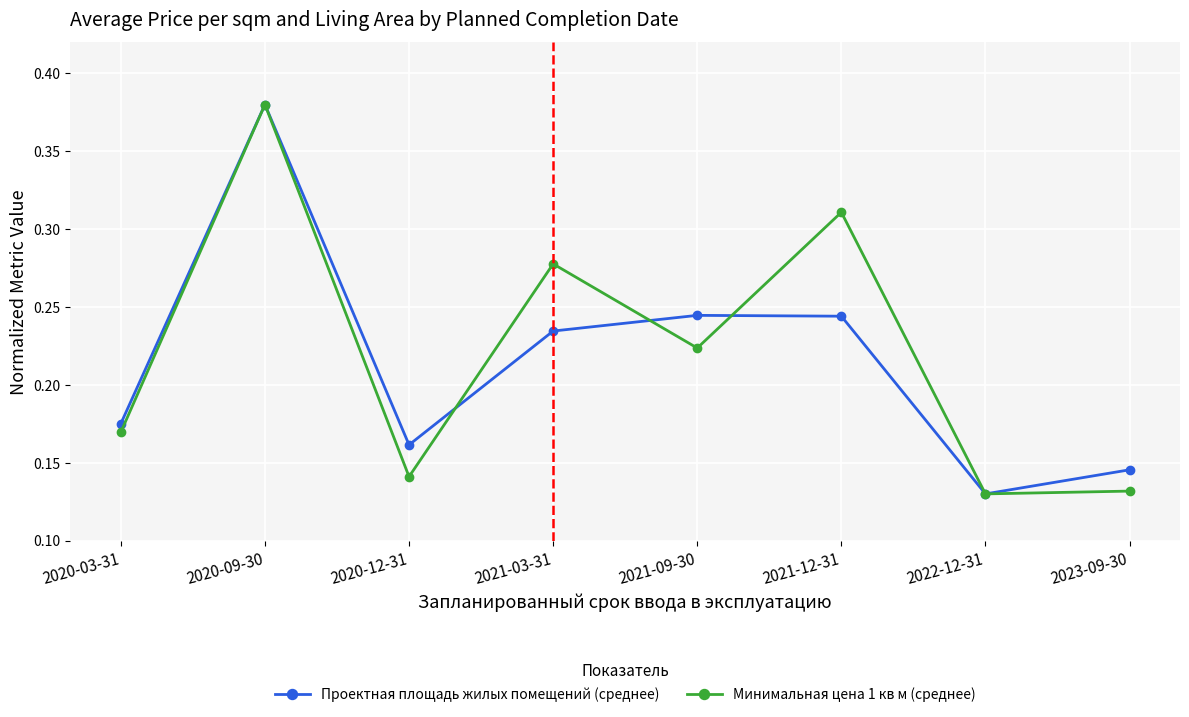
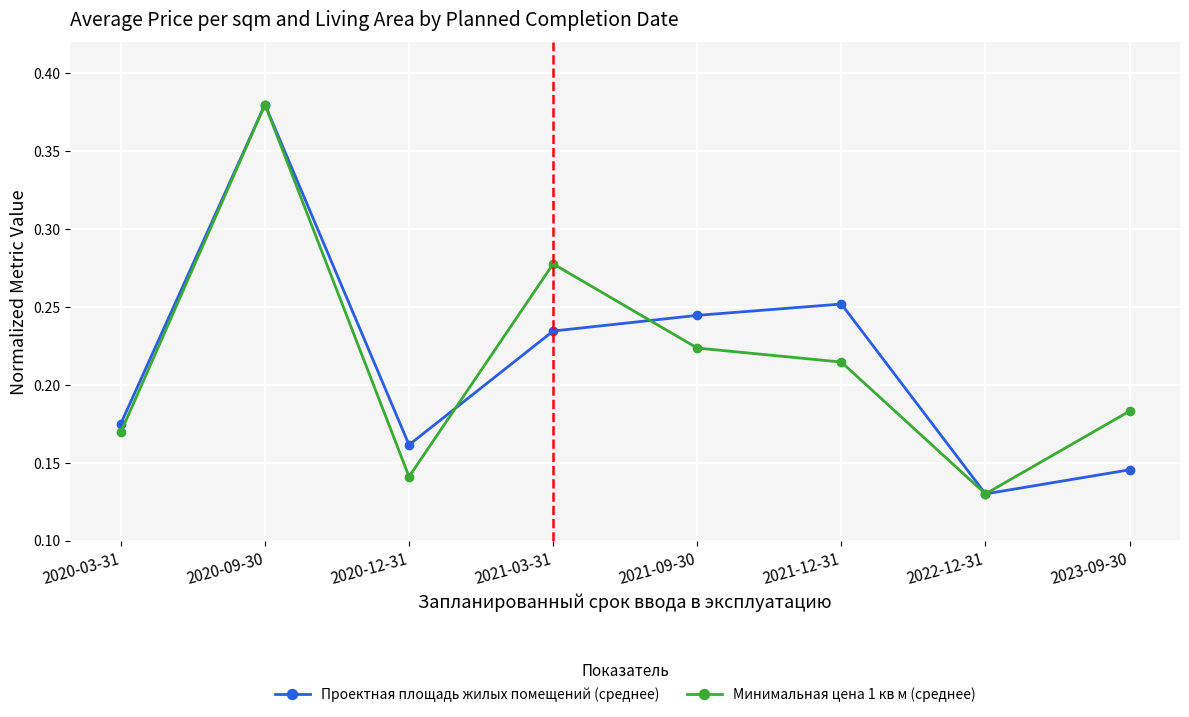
  {
    "Проектная площадь жилых помещений (среднее)": {
      "2020-03-31": 0.175,
      "2020-12-31": 0.161,
      "2021-03-31": 0.235,
      "2021-09-30": 0.245,
-     "2021-12-31": 0.244,
+     "2021-12-31": 0.252,
      "2023-09-30": 0.145
    },
    "Минимальная цена 1 кв м (среднее)": {
      "2020-03-31": 0.170,
      "2020-12-31": 0.141,
      "2021-03-31": 0.278,
      "2021-09-30": 0.224,
-     "2021-12-31": 0.311,
-     "2023-09-30": 0.132
+     "2021-12-31": 0.215,
+     "2023-09-30": 0.183
    }
  }
